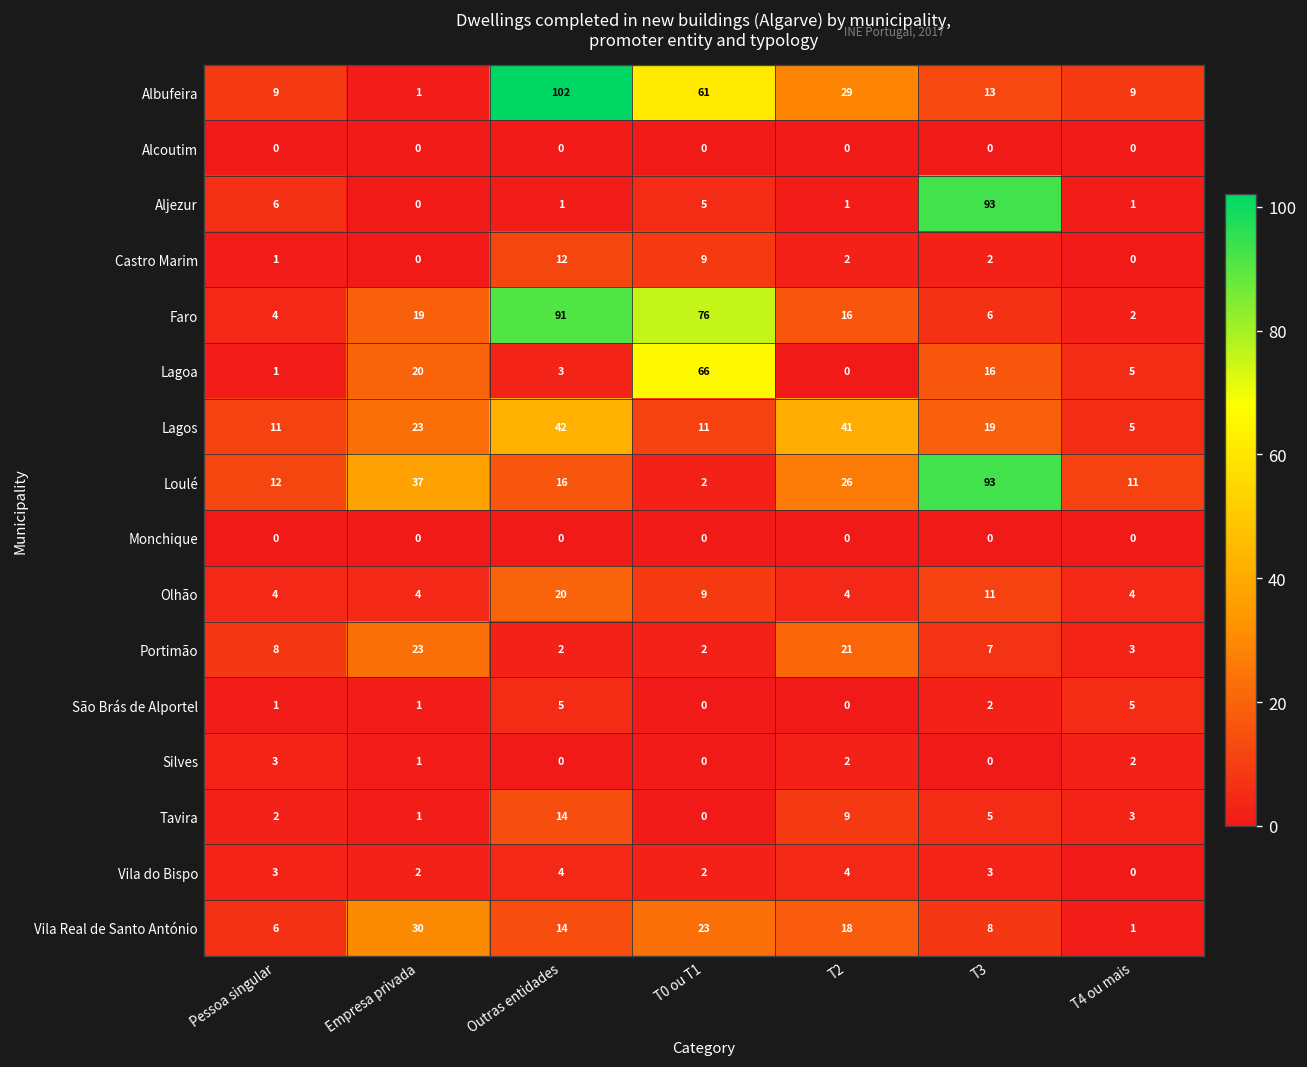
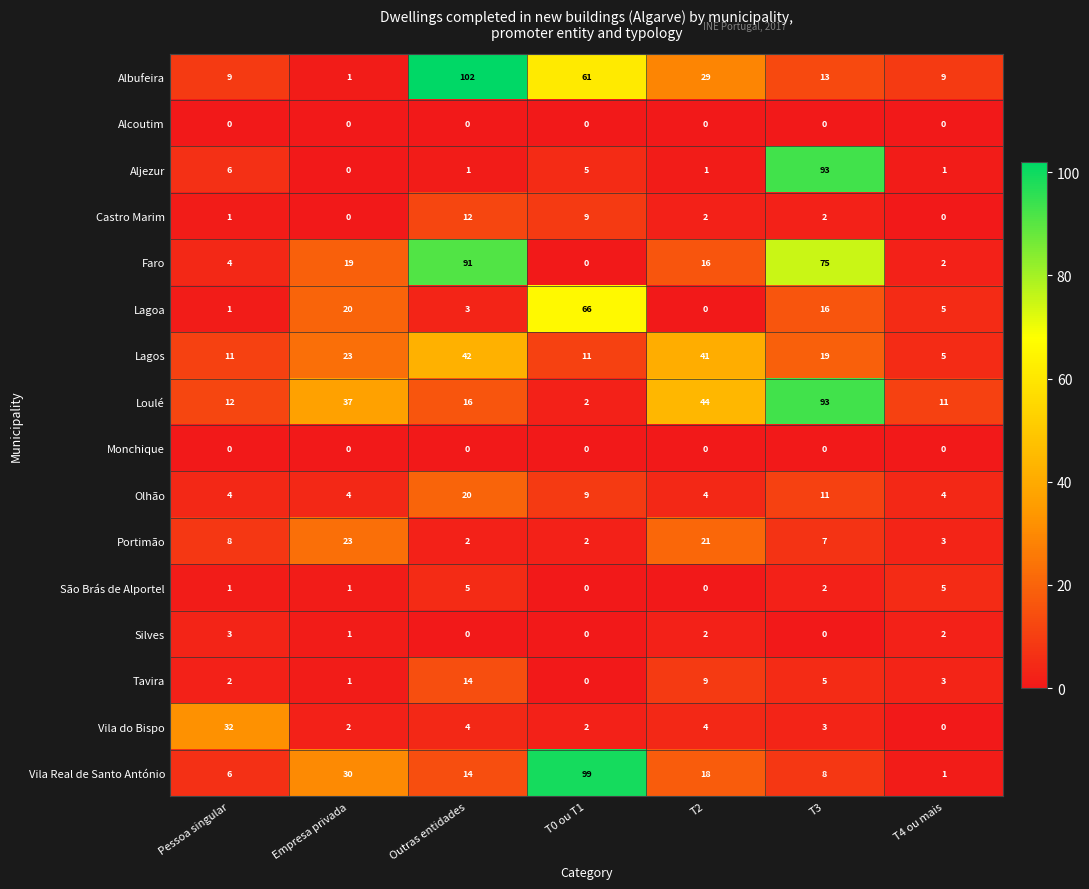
  {
    "Albufeira": {
      "Pessoa singular": 9,
      "Empresa privada": 1,
      "Outras entidades": 102,
      "T0 ou T1": 61,
      "T2": 29,
      "T3": 13,
      "T4 ou mais": 9
    },
    "Alcoutim": {
      "Pessoa singular": 0,
      "Empresa privada": 0,
      "Outras entidades": 0,
      "T0 ou T1": 0,
      "T2": 0,
      "T3": 0,
      "T4 ou mais": 0
    },
    "Aljezur": {
      "Pessoa singular": 6,
      "Empresa privada": 0,
      "Outras entidades": 1,
      "T0 ou T1": 5,
      "T2": 1,
      "T3": 93,
      "T4 ou mais": 1
    },
    "Castro Marim": {
      "Pessoa singular": 1,
      "Empresa privada": 0,
      "Outras entidades": 12,
      "T0 ou T1": 9,
      "T2": 2,
      "T3": 2,
      "T4 ou mais": 0
    },
    "Faro": {
      "Pessoa singular": 4,
      "Empresa privada": 19,
      "Outras entidades": 91,
-     "T0 ou T1": 76,
+     "T0 ou T1": 0,
      "T2": 16,
-     "T3": 6,
+     "T3": 75,
      "T4 ou mais": 2
    },
    "Lagoa": {
      "Pessoa singular": 1,
      "Empresa privada": 20,
      "Outras entidades": 3,
      "T0 ou T1": 66,
      "T2": 0,
      "T3": 16,
      "T4 ou mais": 5
    },
    "Lagos": {
      "Pessoa singular": 11,
      "Empresa privada": 23,
      "Outras entidades": 42,
      "T0 ou T1": 11,
      "T2": 41,
      "T3": 19,
      "T4 ou mais": 5
    },
    "Loulé": {
      "Pessoa singular": 12,
      "Empresa privada": 37,
      "Outras entidades": 16,
      "T0 ou T1": 2,
-     "T2": 26,
+     "T2": 44,
      "T3": 93,
      "T4 ou mais": 11
    },
    "Monchique": {
      "Pessoa singular": 0,
      "Empresa privada": 0,
      "Outras entidades": 0,
      "T0 ou T1": 0,
      "T2": 0,
      "T3": 0,
      "T4 ou mais": 0
    },
    "Olhão": {
      "Pessoa singular": 4,
      "Empresa privada": 4,
      "Outras entidades": 20,
      "T0 ou T1": 9,
      "T2": 4,
      "T3": 11,
      "T4 ou mais": 4
    },
    "Portimão": {
      "Pessoa singular": 8,
      "Empresa privada": 23,
      "Outras entidades": 2,
      "T0 ou T1": 2,
      "T2": 21,
      "T3": 7,
      "T4 ou mais": 3
    },
    "São Brás de Alportel": {
      "Pessoa singular": 1,
      "Empresa privada": 1,
      "Outras entidades": 5,
      "T0 ou T1": 0,
      "T2": 0,
      "T3": 2,
      "T4 ou mais": 5
    },
    "Silves": {
      "Pessoa singular": 3,
      "Empresa privada": 1,
      "Outras entidades": 0,
      "T0 ou T1": 0,
      "T2": 2,
      "T3": 0,
      "T4 ou mais": 2
    },
    "Tavira": {
      "Pessoa singular": 2,
      "Empresa privada": 1,
      "Outras entidades": 14,
      "T0 ou T1": 0,
      "T2": 9,
      "T3": 5,
      "T4 ou mais": 3
    },
    "Vila do Bispo": {
-     "Pessoa singular": 3,
+     "Pessoa singular": 32,
      "Empresa privada": 2,
      "Outras entidades": 4,
      "T0 ou T1": 2,
      "T2": 4,
      "T3": 3,
      "T4 ou mais": 0
    },
    "Vila Real de Santo António": {
      "Pessoa singular": 6,
      "Empresa privada": 30,
      "Outras entidades": 14,
-     "T0 ou T1": 23,
+     "T0 ou T1": 99,
      "T2": 18,
      "T3": 8,
      "T4 ou mais": 1
    }
  }
